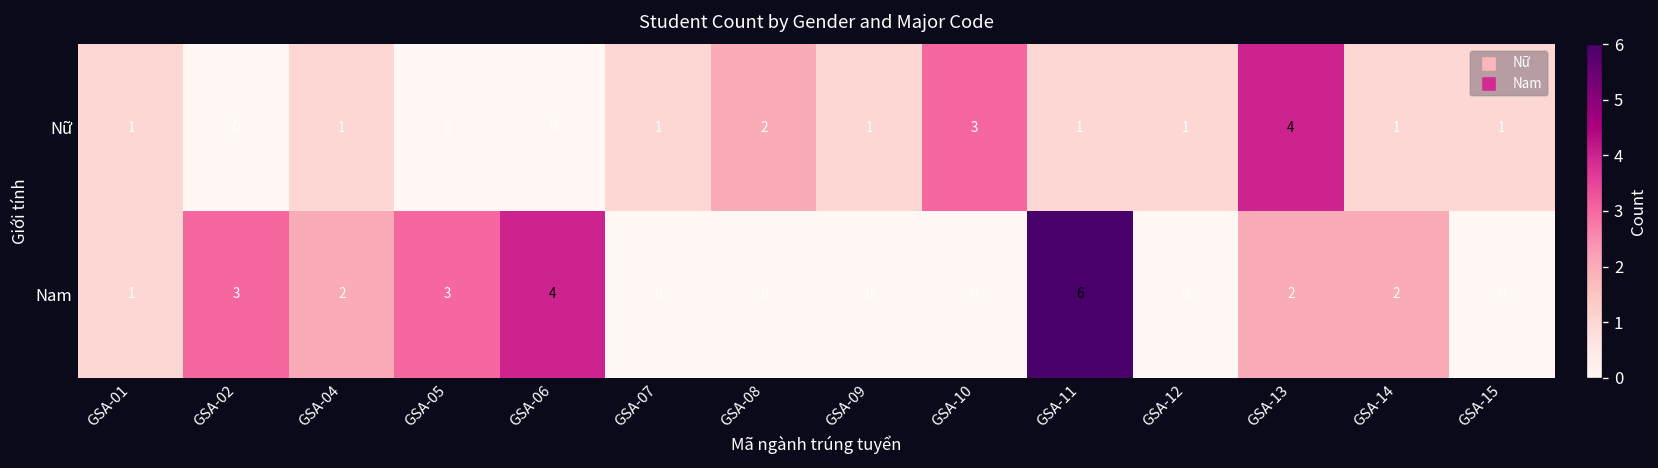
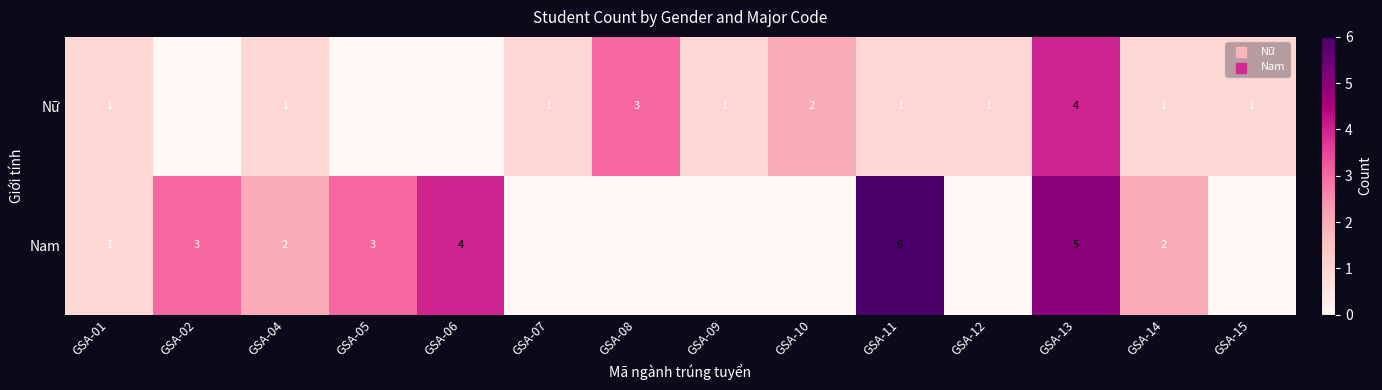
  {
    "Nữ": {
-     "GSA-08": 2,
-     "GSA-10": 3,
+     "GSA-08": 3,
+     "GSA-10": 2,
      "GSA-13": 4
    },
    "Nam": {
      "GSA-02": 3,
      "GSA-04": 2,
      "GSA-05": 3,
      "GSA-06": 4,
      "GSA-11": 6,
-     "GSA-13": 2,
+     "GSA-13": 5,
      "GSA-14": 2
    }
  }
